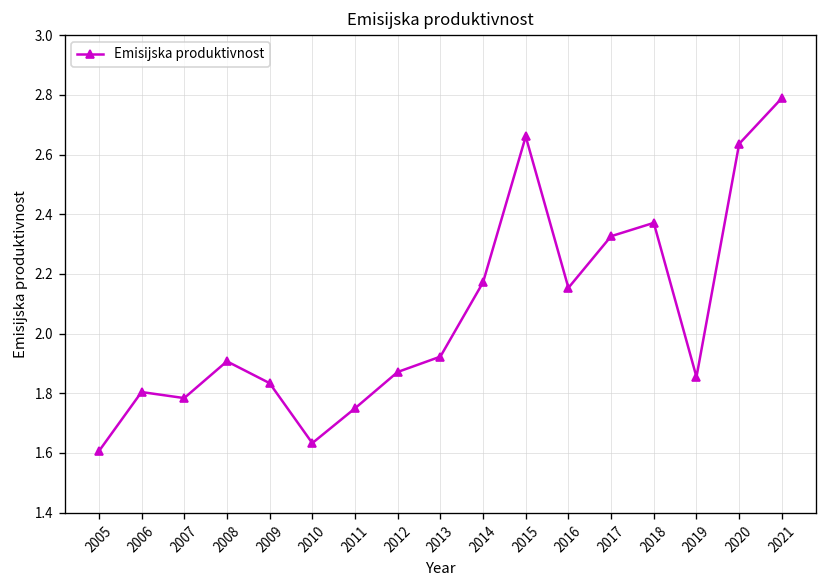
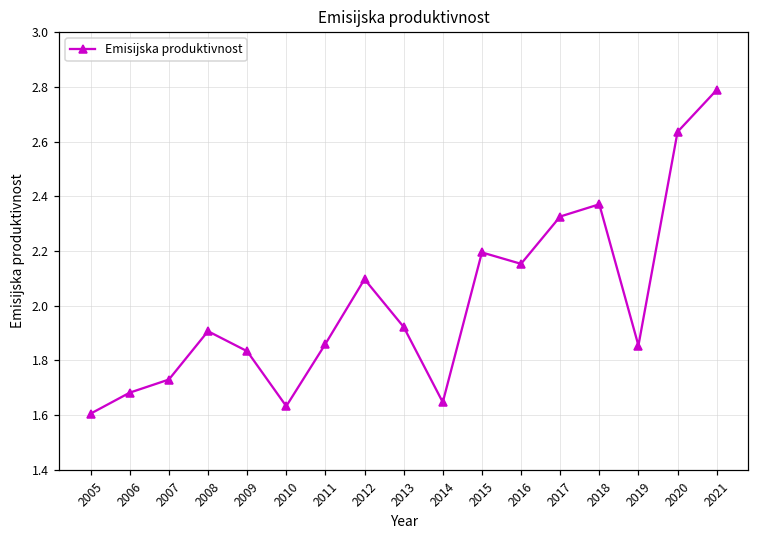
  {
    "2005": 1.61,
-   "2006": 1.80,
-   "2007": 1.78,
+   "2006": 1.68,
+   "2007": 1.73,
    "2008": 1.91,
    "2009": 1.83,
    "2010": 1.63,
-   "2011": 1.75,
-   "2012": 1.87,
+   "2011": 1.86,
+   "2012": 2.10,
    "2013": 1.92,
-   "2014": 2.17,
-   "2015": 2.66,
+   "2014": 1.65,
+   "2015": 2.20,
    "2016": 2.15,
    "2017": 2.33,
    "2018": 2.37,
    "2019": 1.85,
    "2020": 2.64,
    "2021": 2.79
  }
